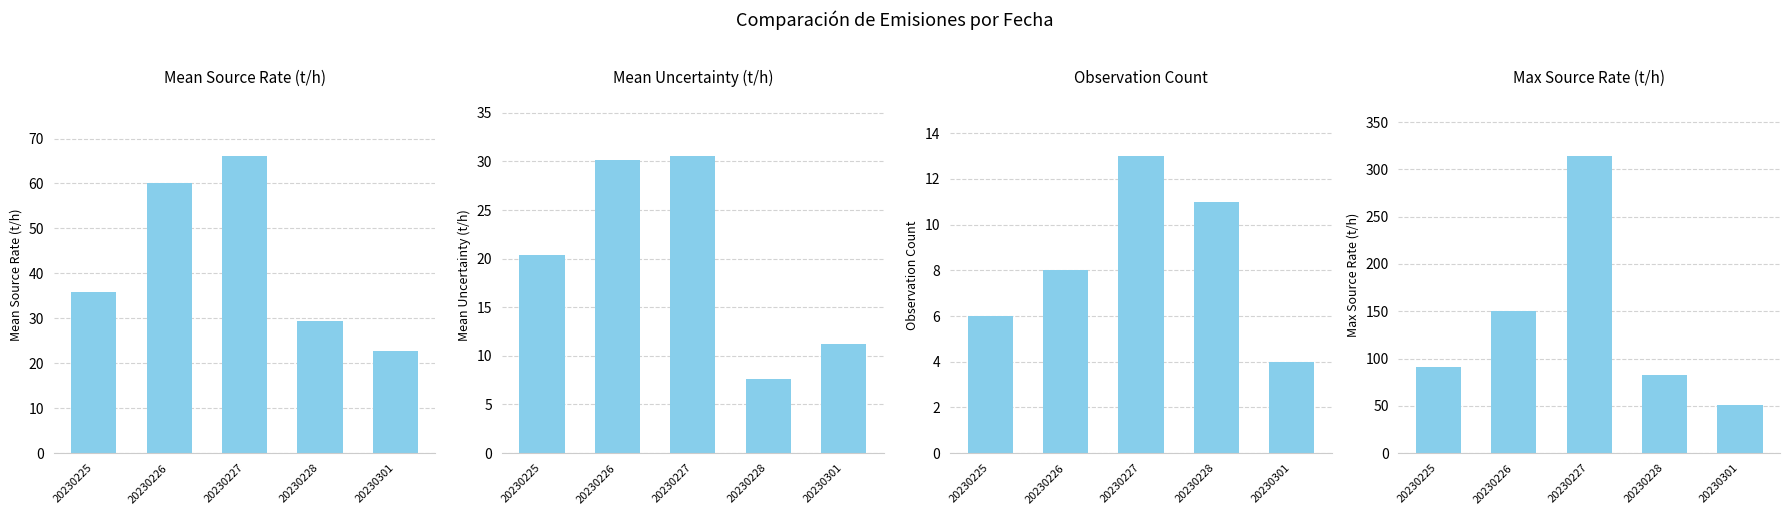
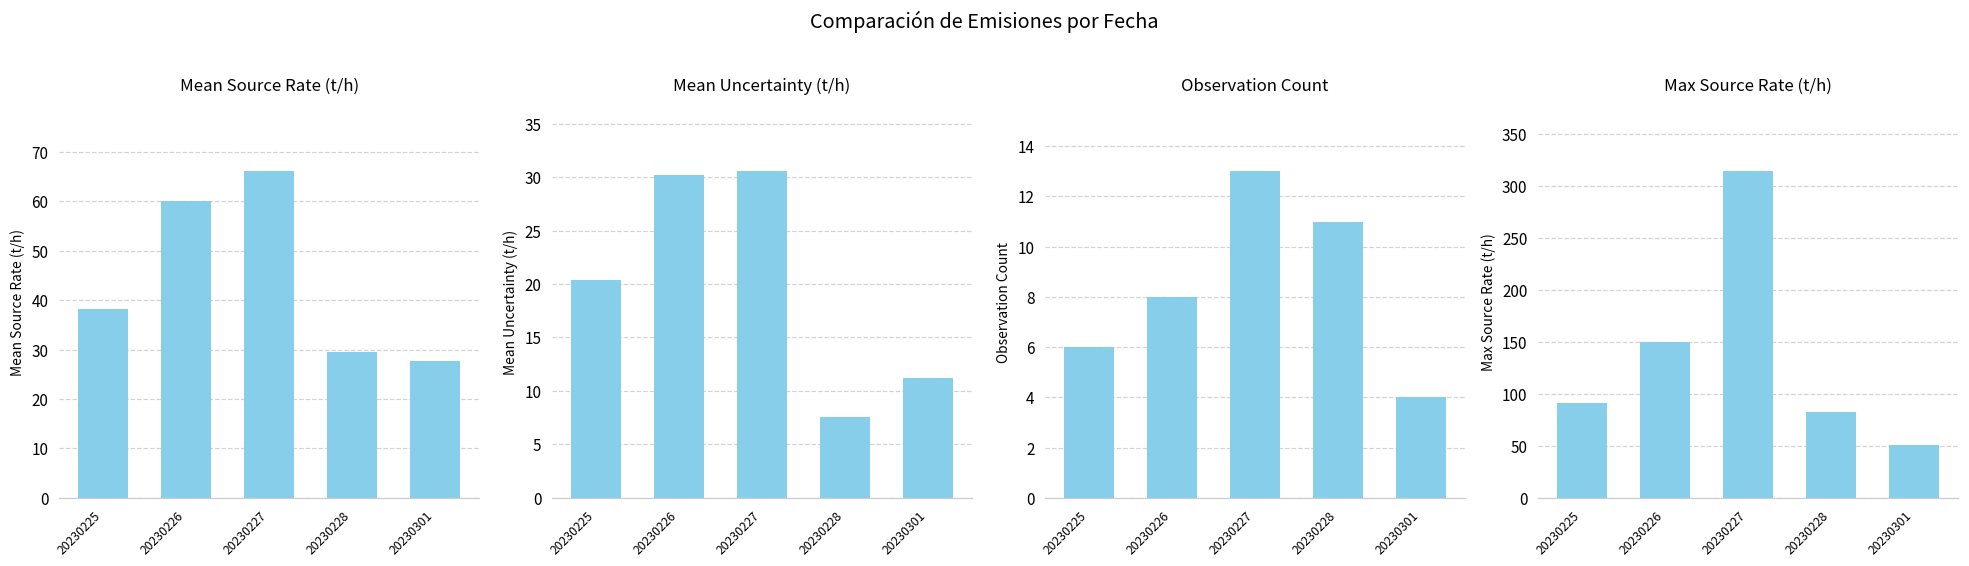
  {
    "Mean Source Rate (t/h)": {
-     "20230225": 36,
+     "20230225": 38,
      "20230226": 60,
      "20230227": 66,
      "20230228": 30,
-     "20230301": 23
+     "20230301": 28
    },
    "Mean Uncertainty (t/h)": {
      "20230225": 20,
      "20230226": 30,
      "20230227": 31,
      "20230228": 8,
      "20230301": 11
    },
    "Observation Count": {
      "20230225": 6.0,
      "20230226": 8.0,
      "20230227": 13.0,
      "20230228": 11.0,
      "20230301": 4.0
    },
    "Max Source Rate (t/h)": {
      "20230225": 90,
      "20230226": 150,
      "20230227": 310,
      "20230228": 80,
      "20230301": 50
    }
  }
